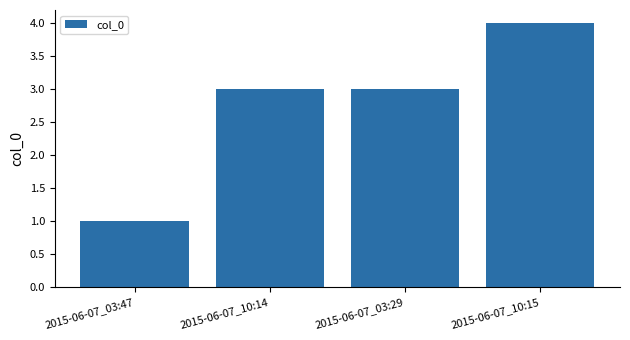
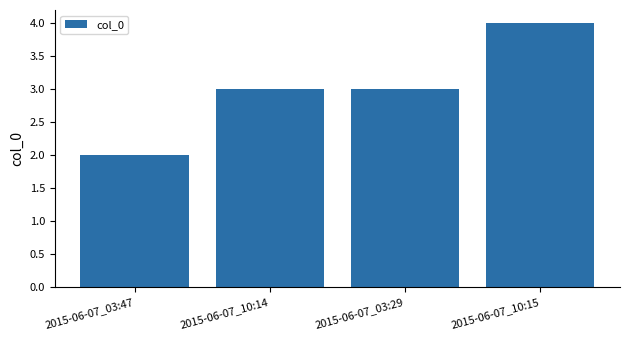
  {
-   "2015-06-07_03:47": 1,
+   "2015-06-07_03:47": 2,
    "2015-06-07_10:14": 3,
    "2015-06-07_03:29": 3,
    "2015-06-07_10:15": 4
  }
